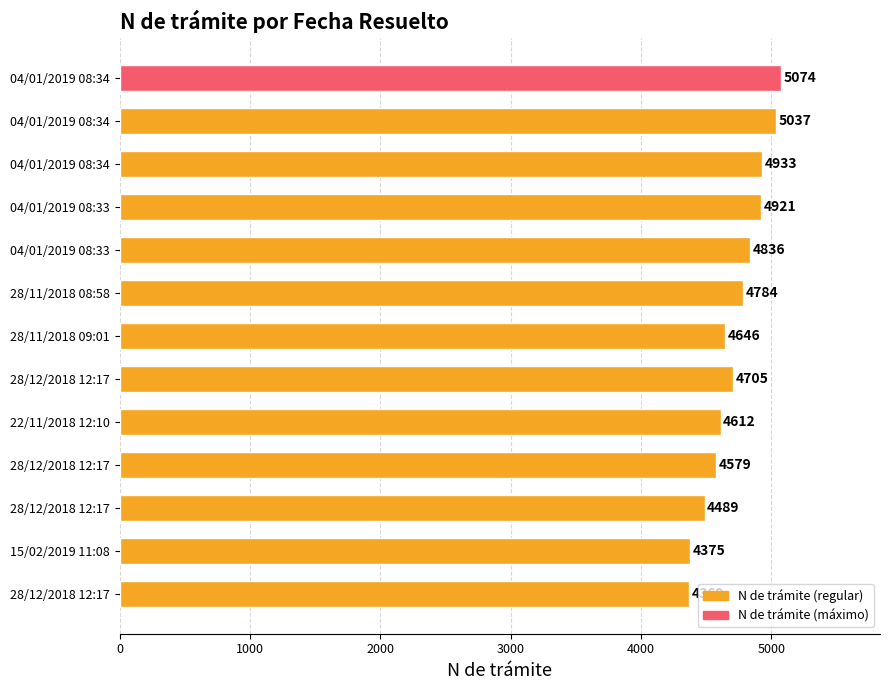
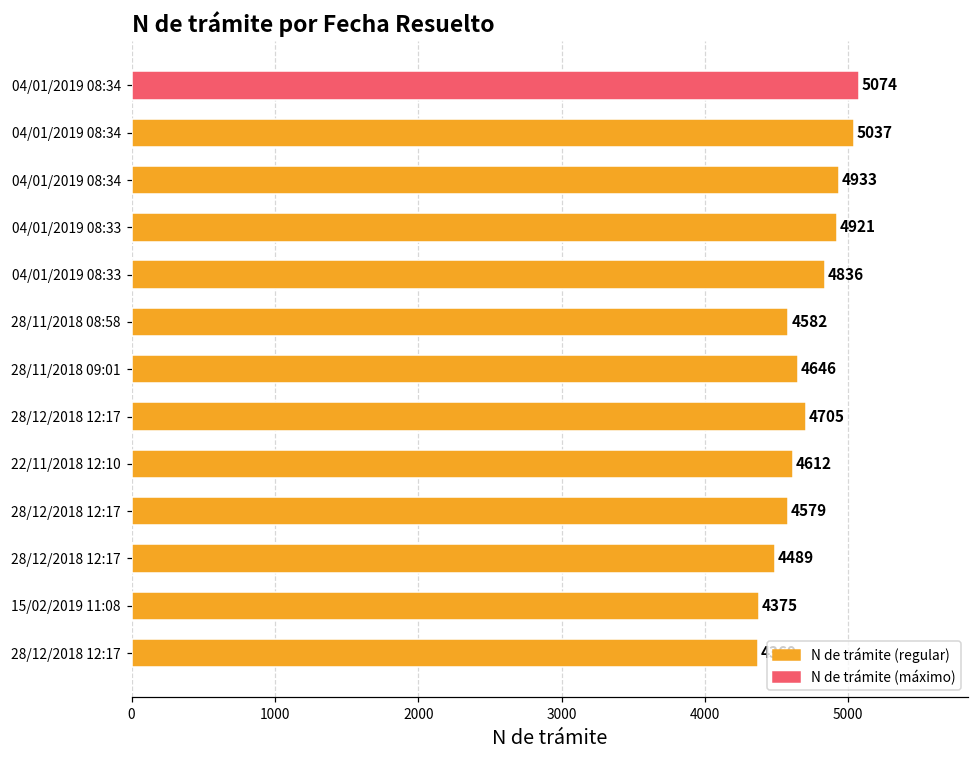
  {
-   "28/11/2018 08:58": 4784,
+   "28/11/2018 08:58": 4582,
    "28/11/2018 09:01": 4646,
    "22/11/2018 12:10": 4612,
    "15/02/2019 11:08": 4375
  }
